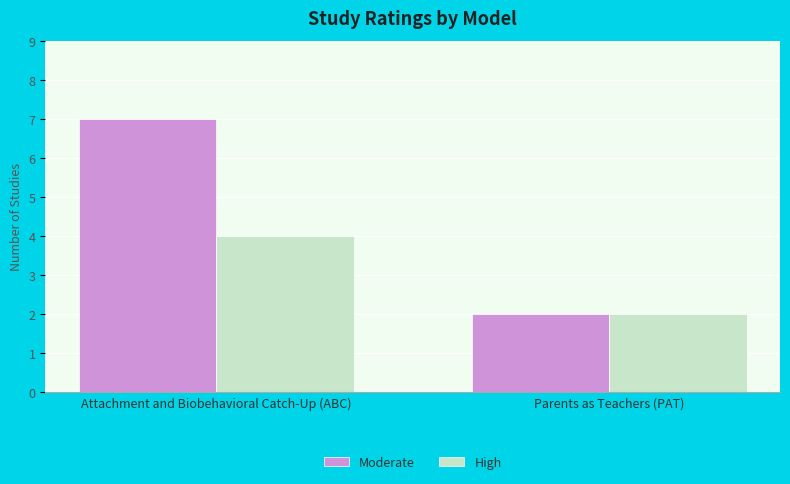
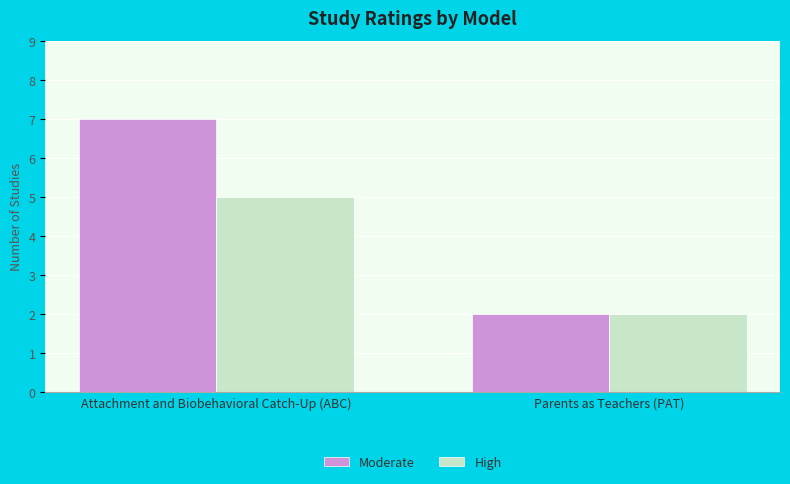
  {
    "Moderate": {
      "Attachment and Biobehavioral Catch-Up (ABC)": 7,
      "Parents as Teachers (PAT)": 2
    },
    "High": {
-     "Attachment and Biobehavioral Catch-Up (ABC)": 4,
+     "Attachment and Biobehavioral Catch-Up (ABC)": 5,
      "Parents as Teachers (PAT)": 2
    }
  }
